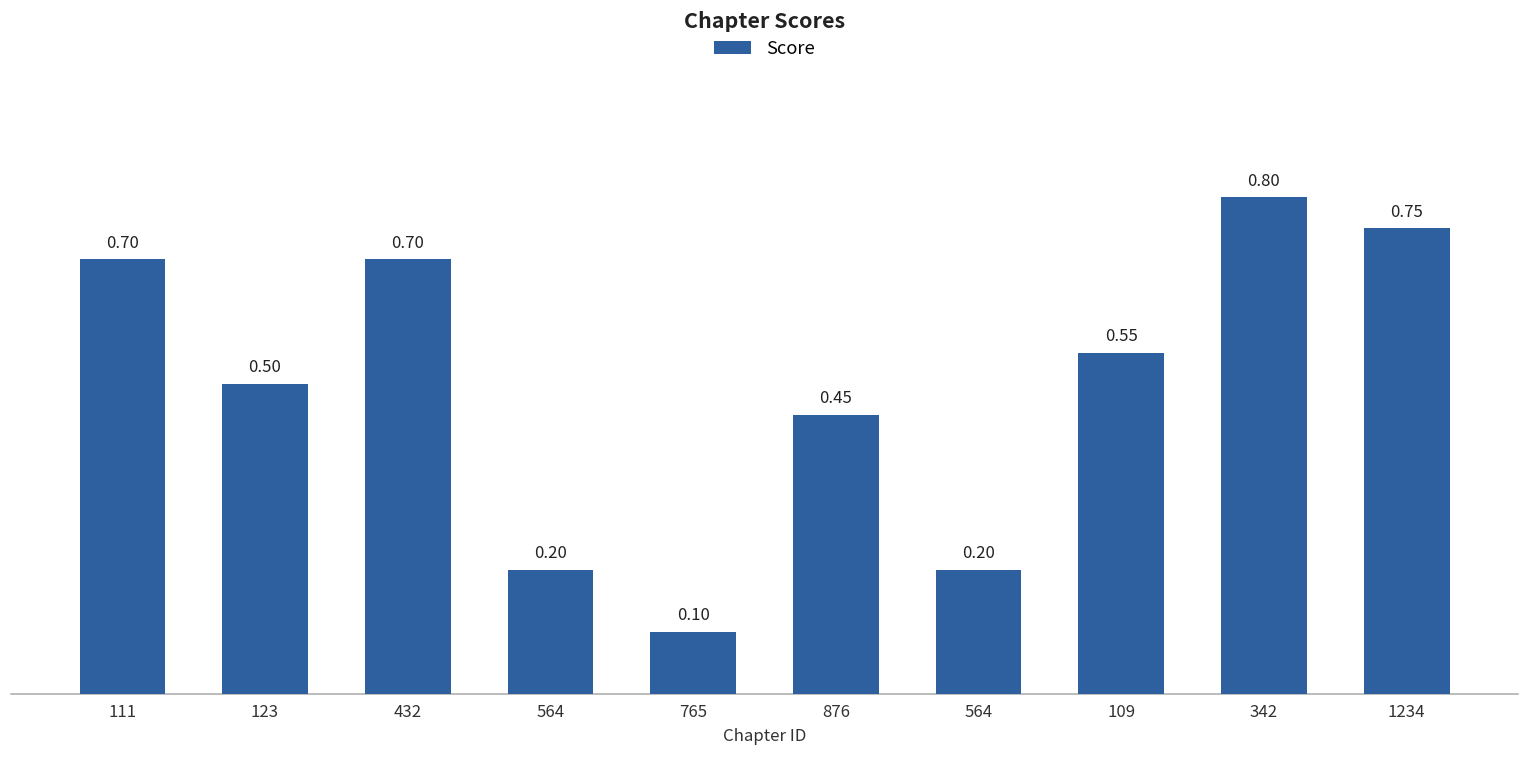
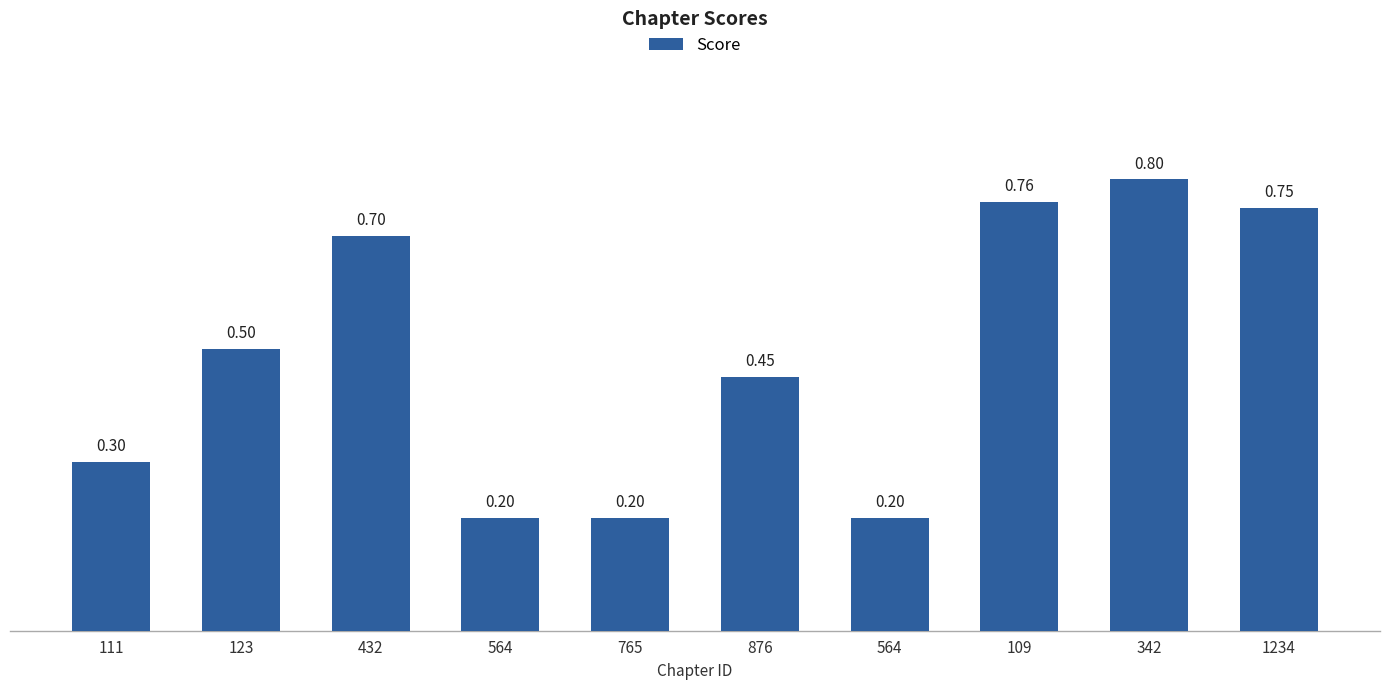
  {
-   "111": 0.70,
+   "111": 0.30,
    "123": 0.50,
    "432": 0.70,
-   "765": 0.10,
+   "765": 0.20,
    "876": 0.45,
-   "109": 0.55,
+   "109": 0.76,
    "342": 0.80,
    "1234": 0.75
  }
